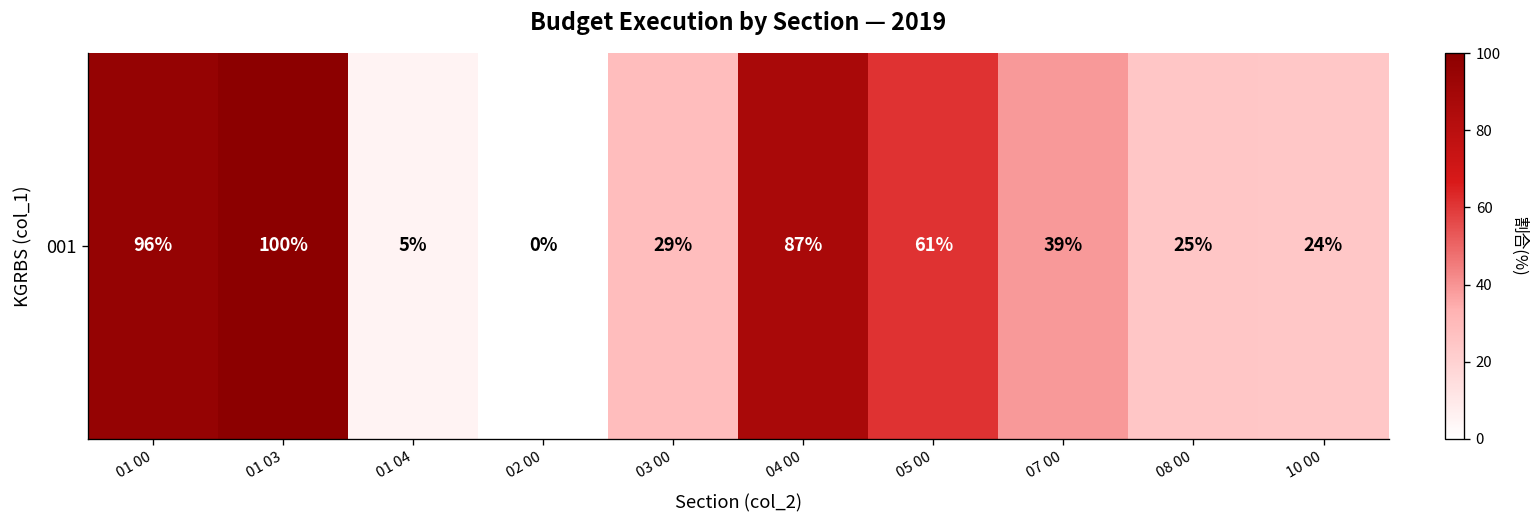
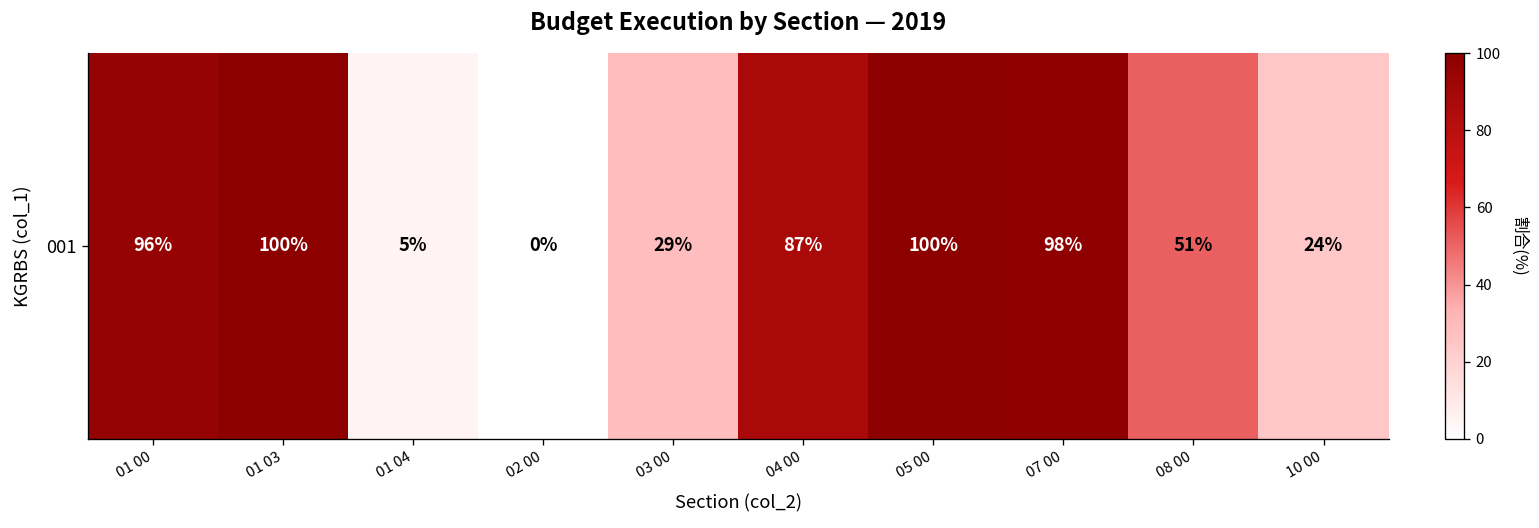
  {
    "001": {
      "01 00": "96%",
      "01 03": "100%",
      "01 04": "5%",
      "02 00": "0%",
      "03 00": "29%",
      "04 00": "87%",
-     "05 00": "61%",
-     "07 00": "39%",
-     "08 00": "25%",
+     "05 00": "100%",
+     "07 00": "98%",
+     "08 00": "51%",
      "10 00": "24%"
    }
  }
